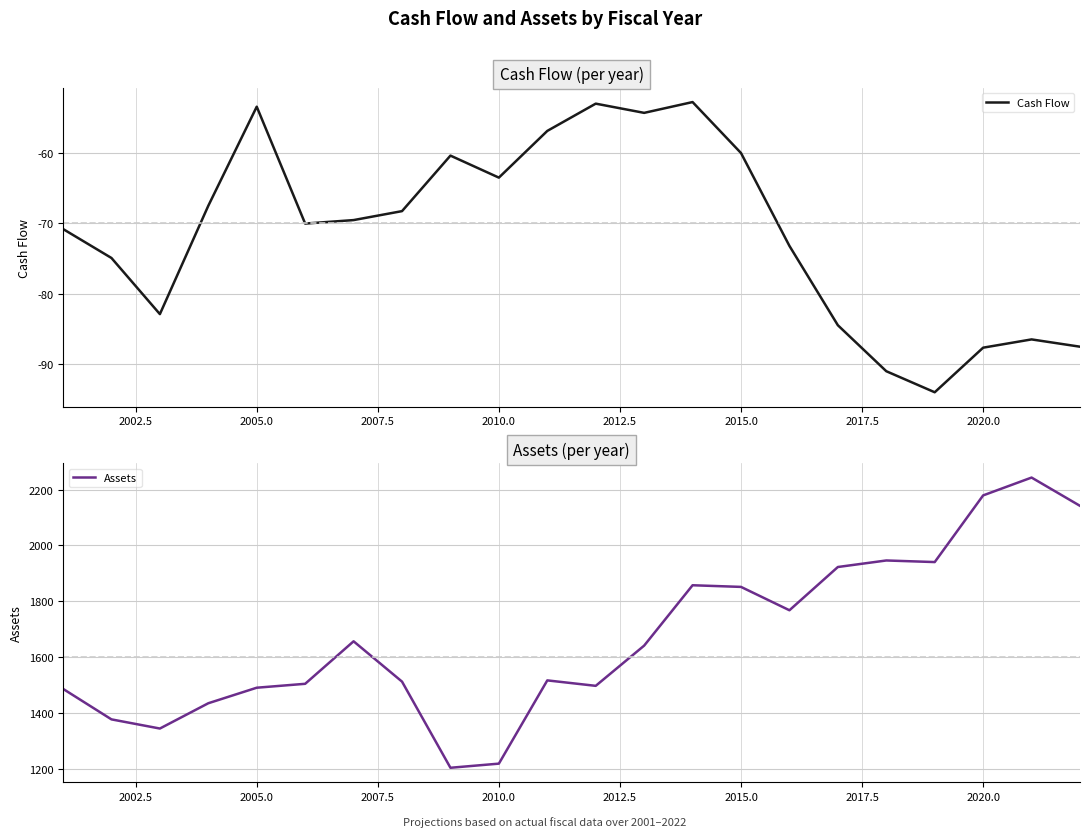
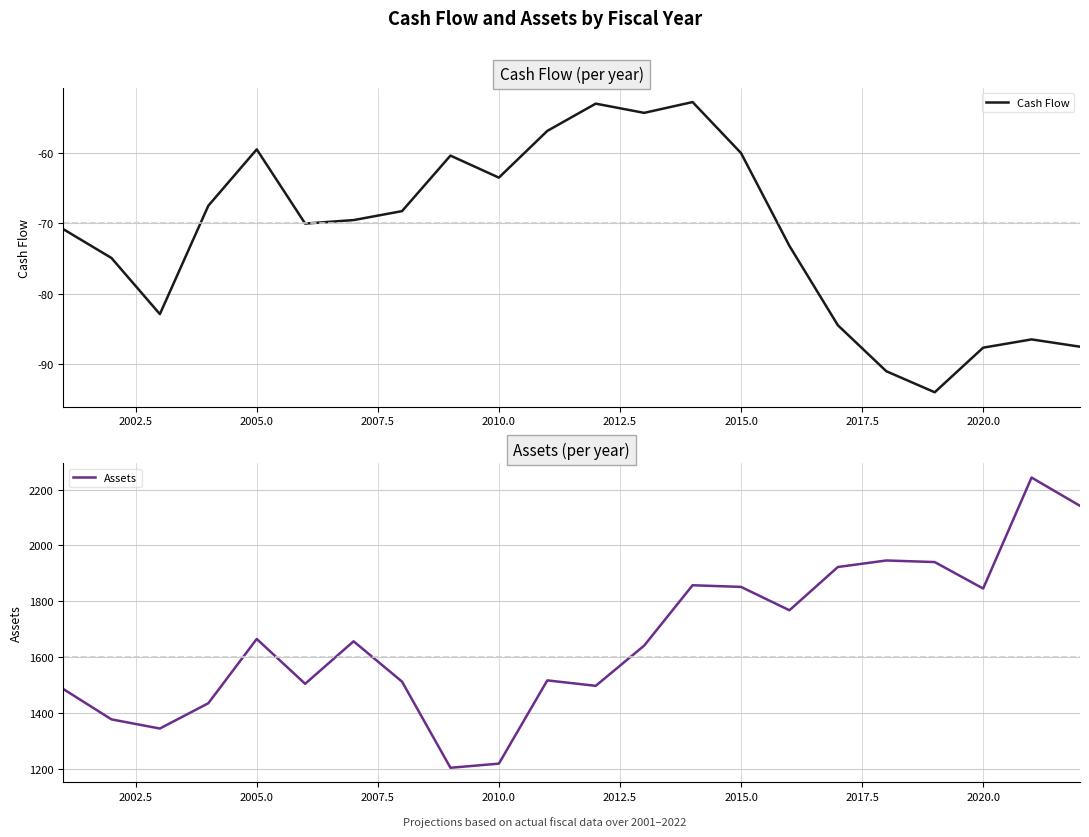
  {
    "Cash Flow (per year)": {
-     "2005.0": -53,
+     "2005.0": -59,
      "2010.0": -64,
      "2015.0": -60,
      "2020.0": -88
    },
    "Assets (per year)": {
-     "2005.0": 1490,
+     "2005.0": 1670,
      "2010.0": 1220,
      "2015.0": 1850,
-     "2020.0": 2180
+     "2020.0": 1850
    }
  }
